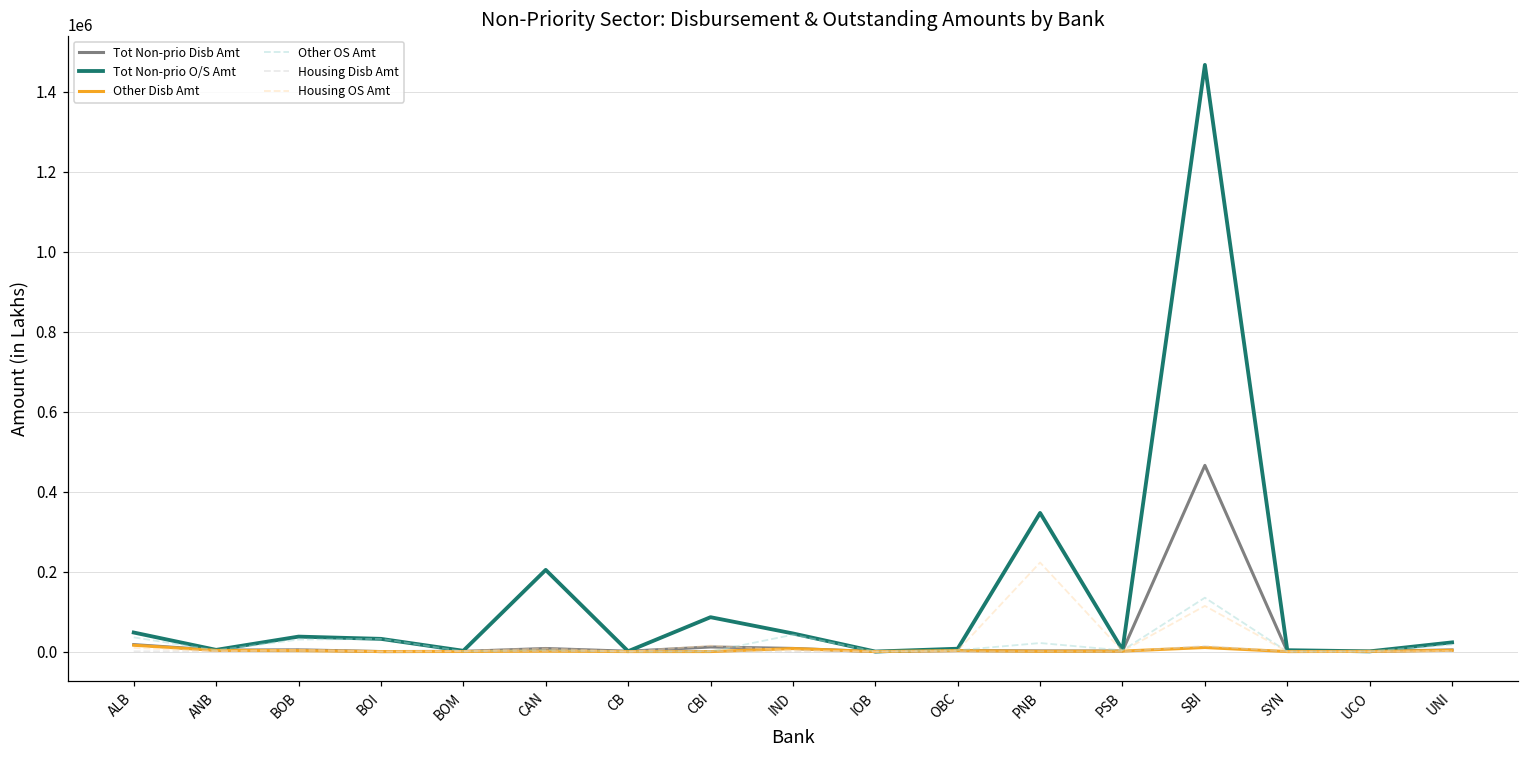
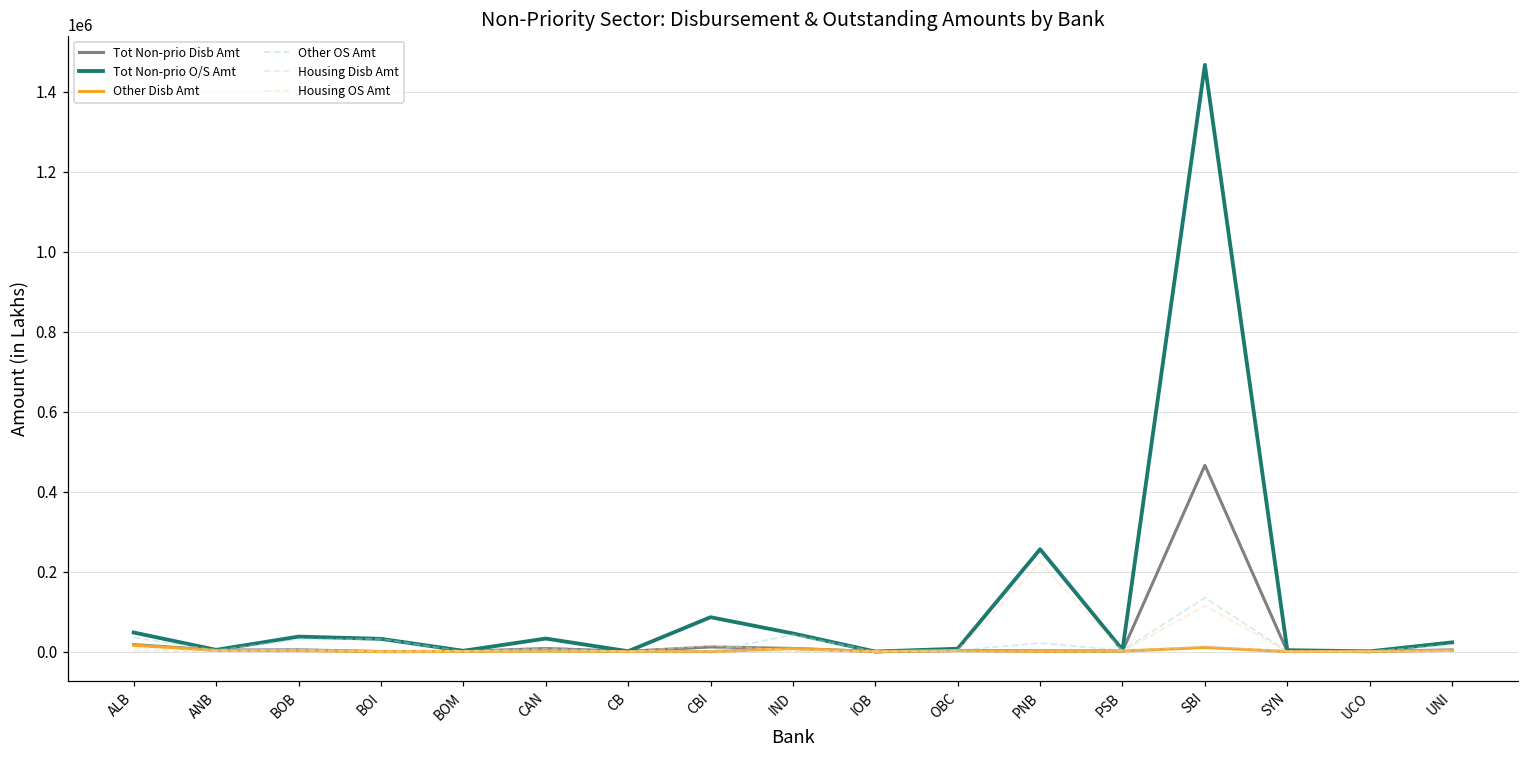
  {
    "Tot Non-prio Disb Amt": {
      "SBI": 470000
    },
    "Tot Non-prio O/S Amt": {
      "ALB": 50000,
      "BOB": 40000,
-     "CAN": 200000,
+     "CAN": 30000,
      "CBI": 90000,
-     "PNB": 350000,
+     "PNB": 260000,
      "SBI": 1470000
    }
  }
